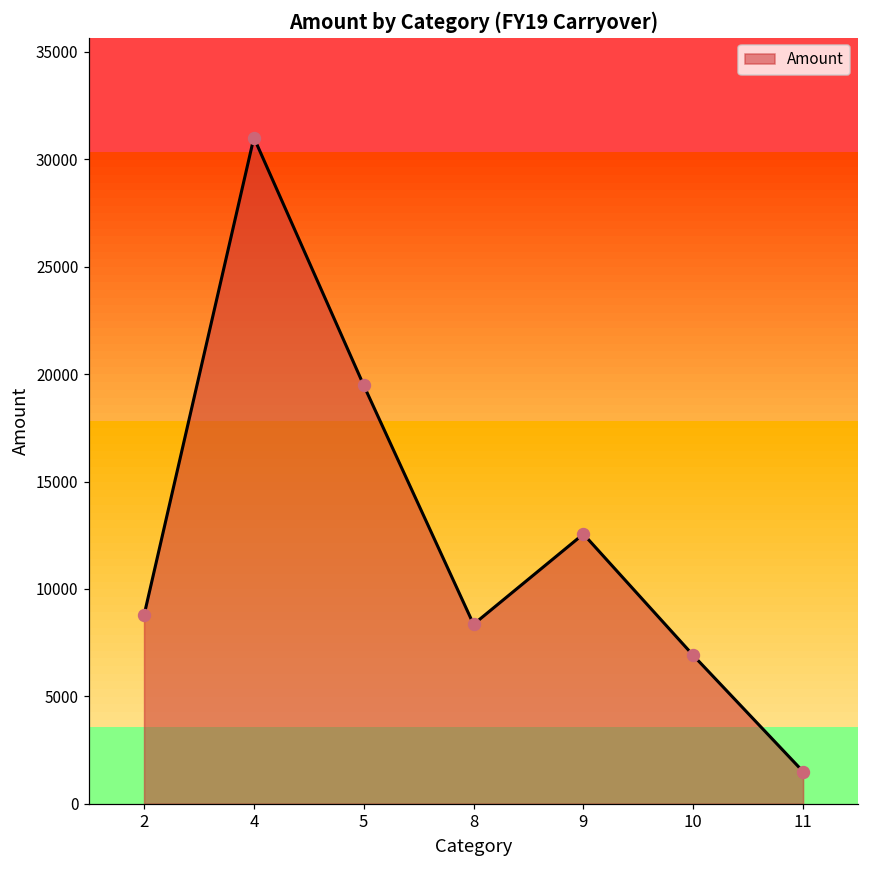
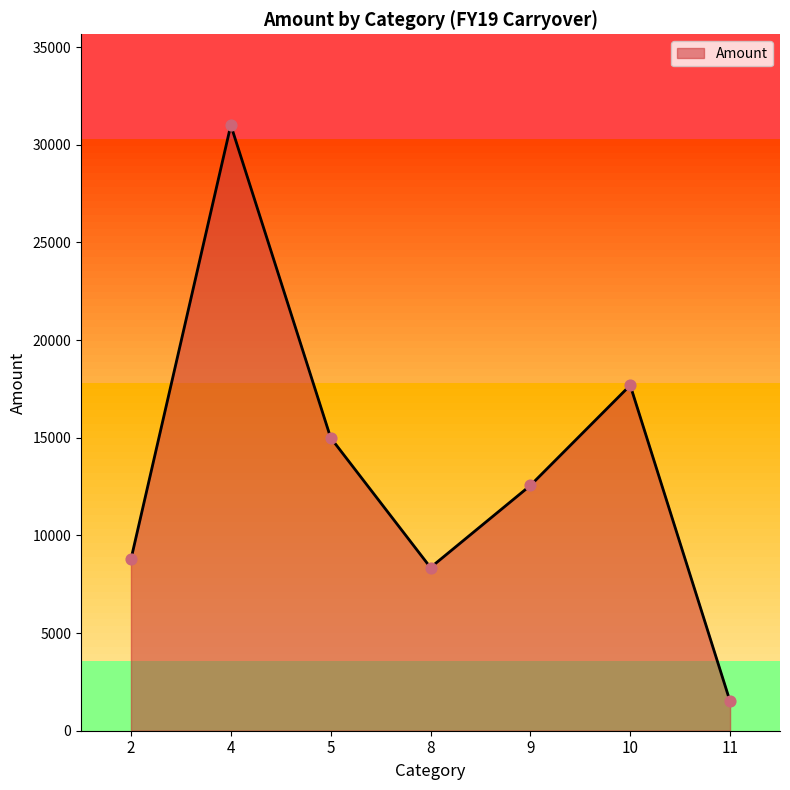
  {
    "2": 8800,
    "4": 31000,
-   "5": 19500,
+   "5": 15000,
    "8": 8400,
    "9": 12600,
-   "10": 6900,
+   "10": 17700,
    "11": 1500
  }
